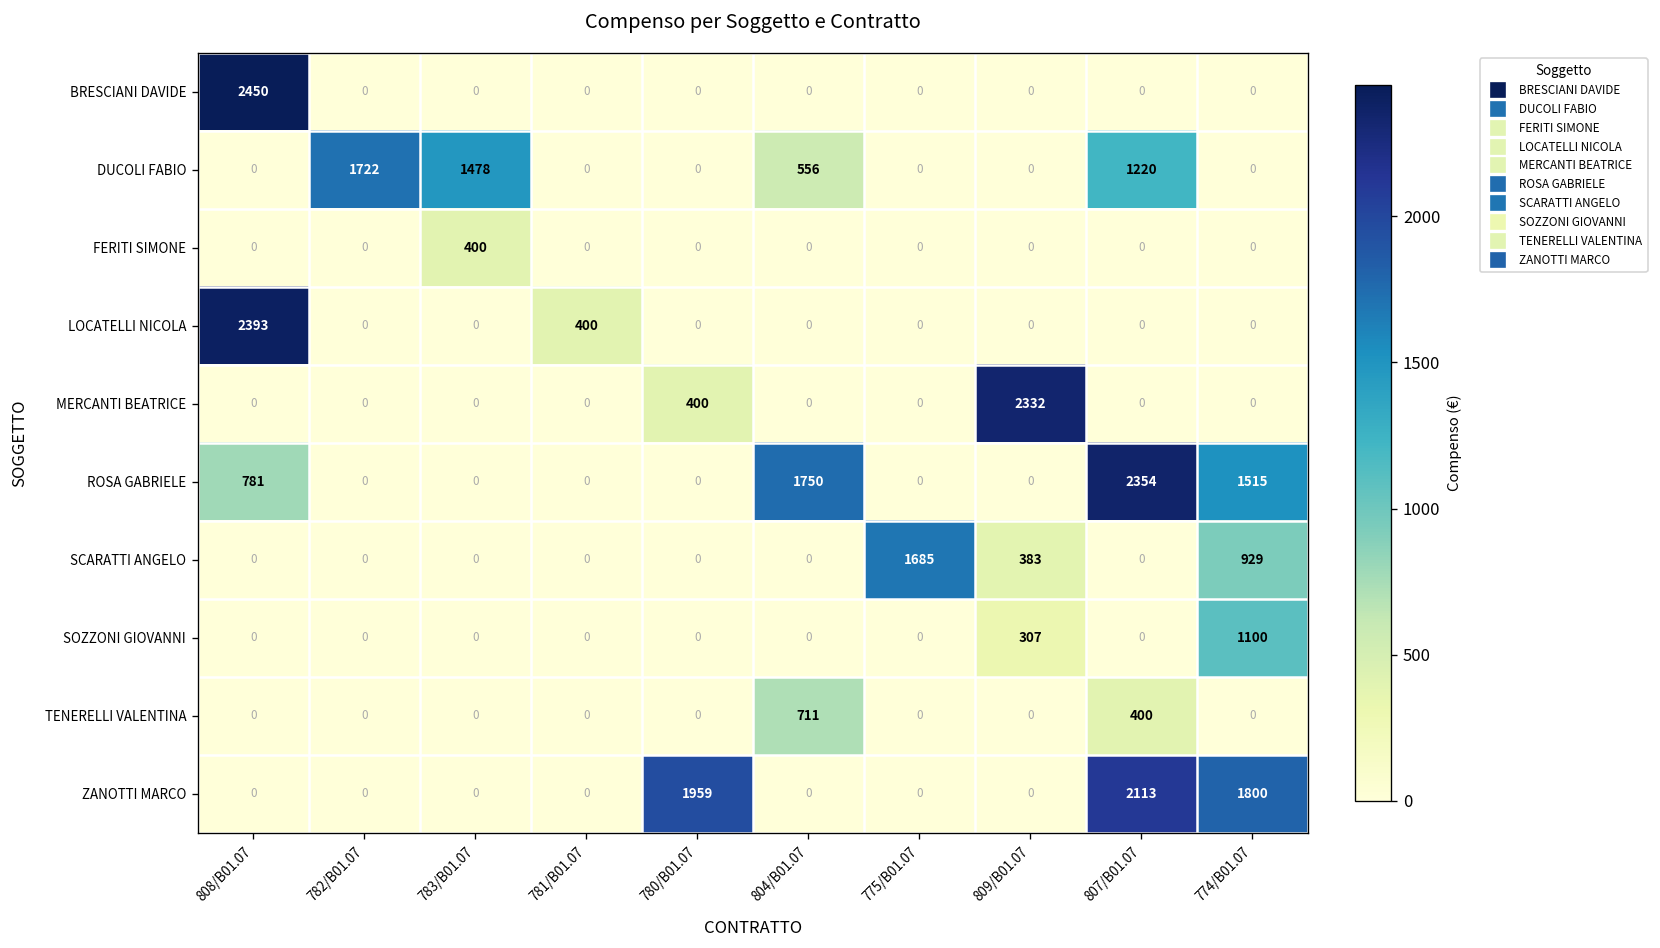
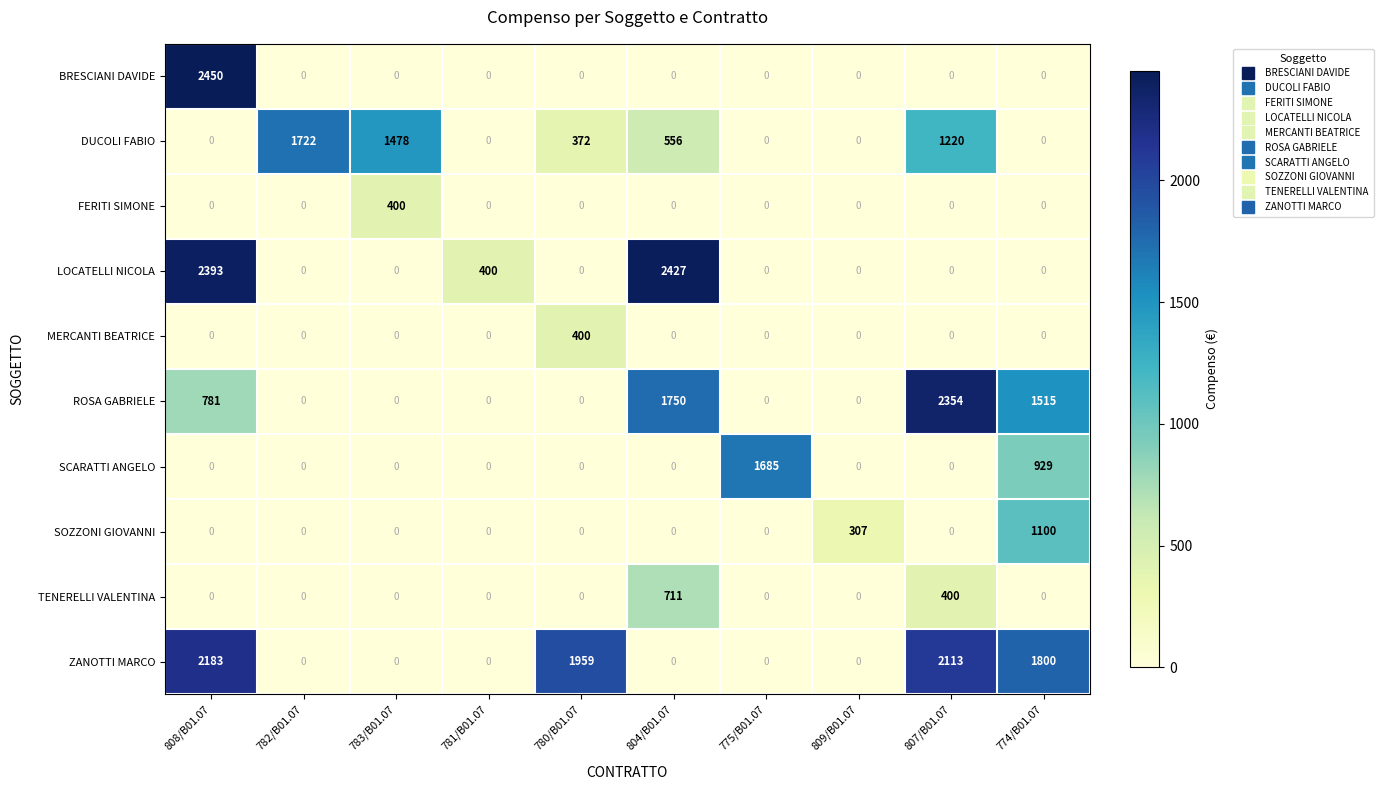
  {
    "BRESCIANI DAVIDE": {
      "808/B01.07": 2450,
      "782/B01.07": 0,
      "783/B01.07": 0,
      "781/B01.07": 0,
      "780/B01.07": 0,
      "804/B01.07": 0,
      "775/B01.07": 0,
      "809/B01.07": 0,
      "807/B01.07": 0,
      "774/B01.07": 0
    },
    "DUCOLI FABIO": {
      "808/B01.07": 0,
      "782/B01.07": 1722,
      "783/B01.07": 1478,
      "781/B01.07": 0,
-     "780/B01.07": 0,
+     "780/B01.07": 372,
      "804/B01.07": 556,
      "775/B01.07": 0,
      "809/B01.07": 0,
      "807/B01.07": 1220,
      "774/B01.07": 0
    },
    "FERITI SIMONE": {
      "808/B01.07": 0,
      "782/B01.07": 0,
      "783/B01.07": 400,
      "781/B01.07": 0,
      "780/B01.07": 0,
      "804/B01.07": 0,
      "775/B01.07": 0,
      "809/B01.07": 0,
      "807/B01.07": 0,
      "774/B01.07": 0
    },
    "LOCATELLI NICOLA": {
      "808/B01.07": 2393,
      "782/B01.07": 0,
      "783/B01.07": 0,
      "781/B01.07": 400,
      "780/B01.07": 0,
-     "804/B01.07": 0,
+     "804/B01.07": 2427,
      "775/B01.07": 0,
      "809/B01.07": 0,
      "807/B01.07": 0,
      "774/B01.07": 0
    },
    "MERCANTI BEATRICE": {
      "808/B01.07": 0,
      "782/B01.07": 0,
      "783/B01.07": 0,
      "781/B01.07": 0,
      "780/B01.07": 400,
      "804/B01.07": 0,
      "775/B01.07": 0,
-     "809/B01.07": 2332,
+     "809/B01.07": 0,
      "807/B01.07": 0,
      "774/B01.07": 0
    },
    "ROSA GABRIELE": {
      "808/B01.07": 781,
      "782/B01.07": 0,
      "783/B01.07": 0,
      "781/B01.07": 0,
      "780/B01.07": 0,
      "804/B01.07": 1750,
      "775/B01.07": 0,
      "809/B01.07": 0,
      "807/B01.07": 2354,
      "774/B01.07": 1515
    },
    "SCARATTI ANGELO": {
      "808/B01.07": 0,
      "782/B01.07": 0,
      "783/B01.07": 0,
      "781/B01.07": 0,
      "780/B01.07": 0,
      "804/B01.07": 0,
      "775/B01.07": 1685,
-     "809/B01.07": 383,
+     "809/B01.07": 0,
      "807/B01.07": 0,
      "774/B01.07": 929
    },
    "SOZZONI GIOVANNI": {
      "808/B01.07": 0,
      "782/B01.07": 0,
      "783/B01.07": 0,
      "781/B01.07": 0,
      "780/B01.07": 0,
      "804/B01.07": 0,
      "775/B01.07": 0,
      "809/B01.07": 307,
      "807/B01.07": 0,
      "774/B01.07": 1100
    },
    "TENERELLI VALENTINA": {
      "808/B01.07": 0,
      "782/B01.07": 0,
      "783/B01.07": 0,
      "781/B01.07": 0,
      "780/B01.07": 0,
      "804/B01.07": 711,
      "775/B01.07": 0,
      "809/B01.07": 0,
      "807/B01.07": 400,
      "774/B01.07": 0
    },
    "ZANOTTI MARCO": {
-     "808/B01.07": 0,
+     "808/B01.07": 2183,
      "782/B01.07": 0,
      "783/B01.07": 0,
      "781/B01.07": 0,
      "780/B01.07": 1959,
      "804/B01.07": 0,
      "775/B01.07": 0,
      "809/B01.07": 0,
      "807/B01.07": 2113,
      "774/B01.07": 1800
    }
  }
